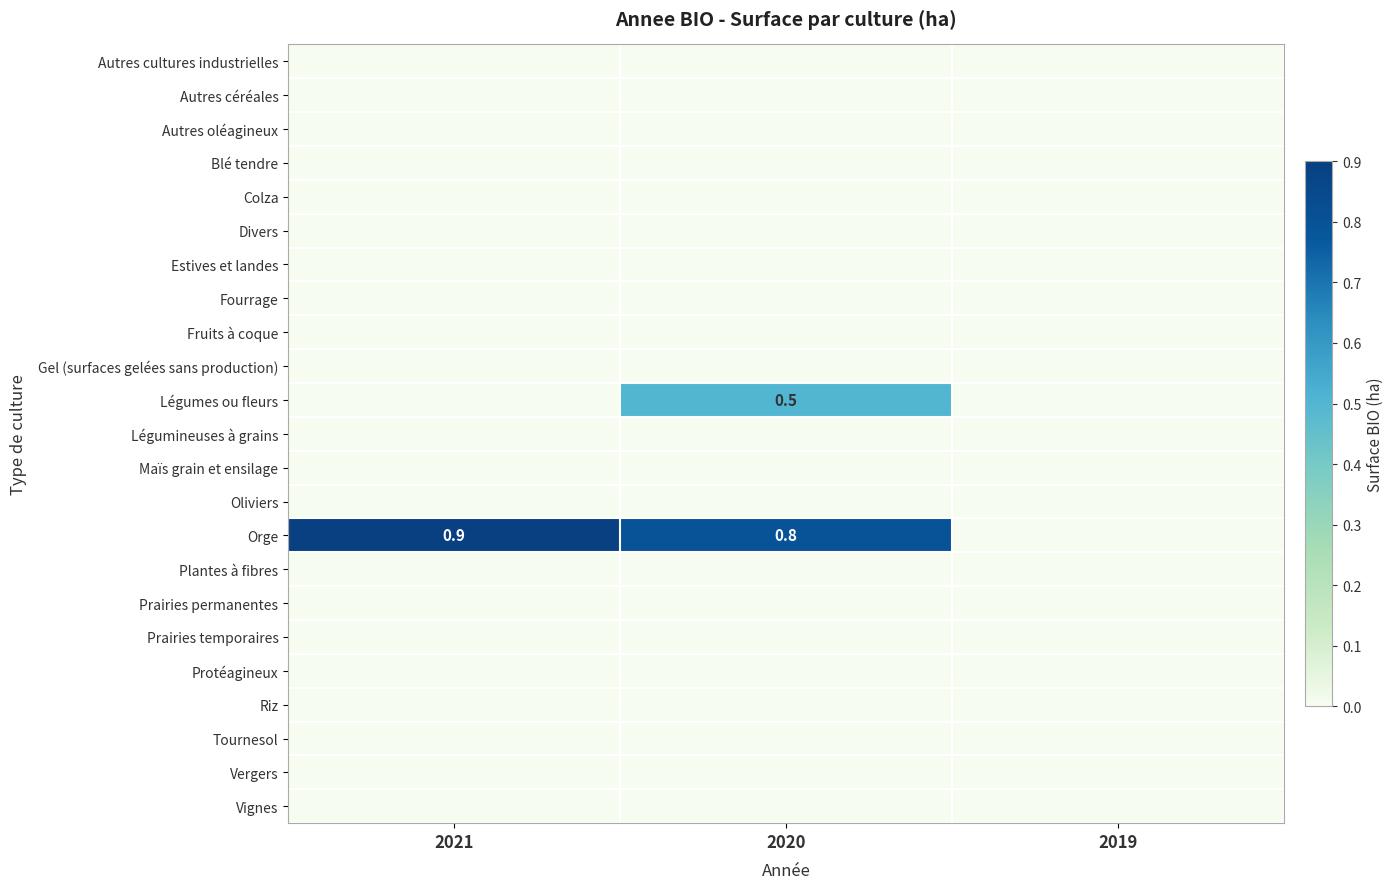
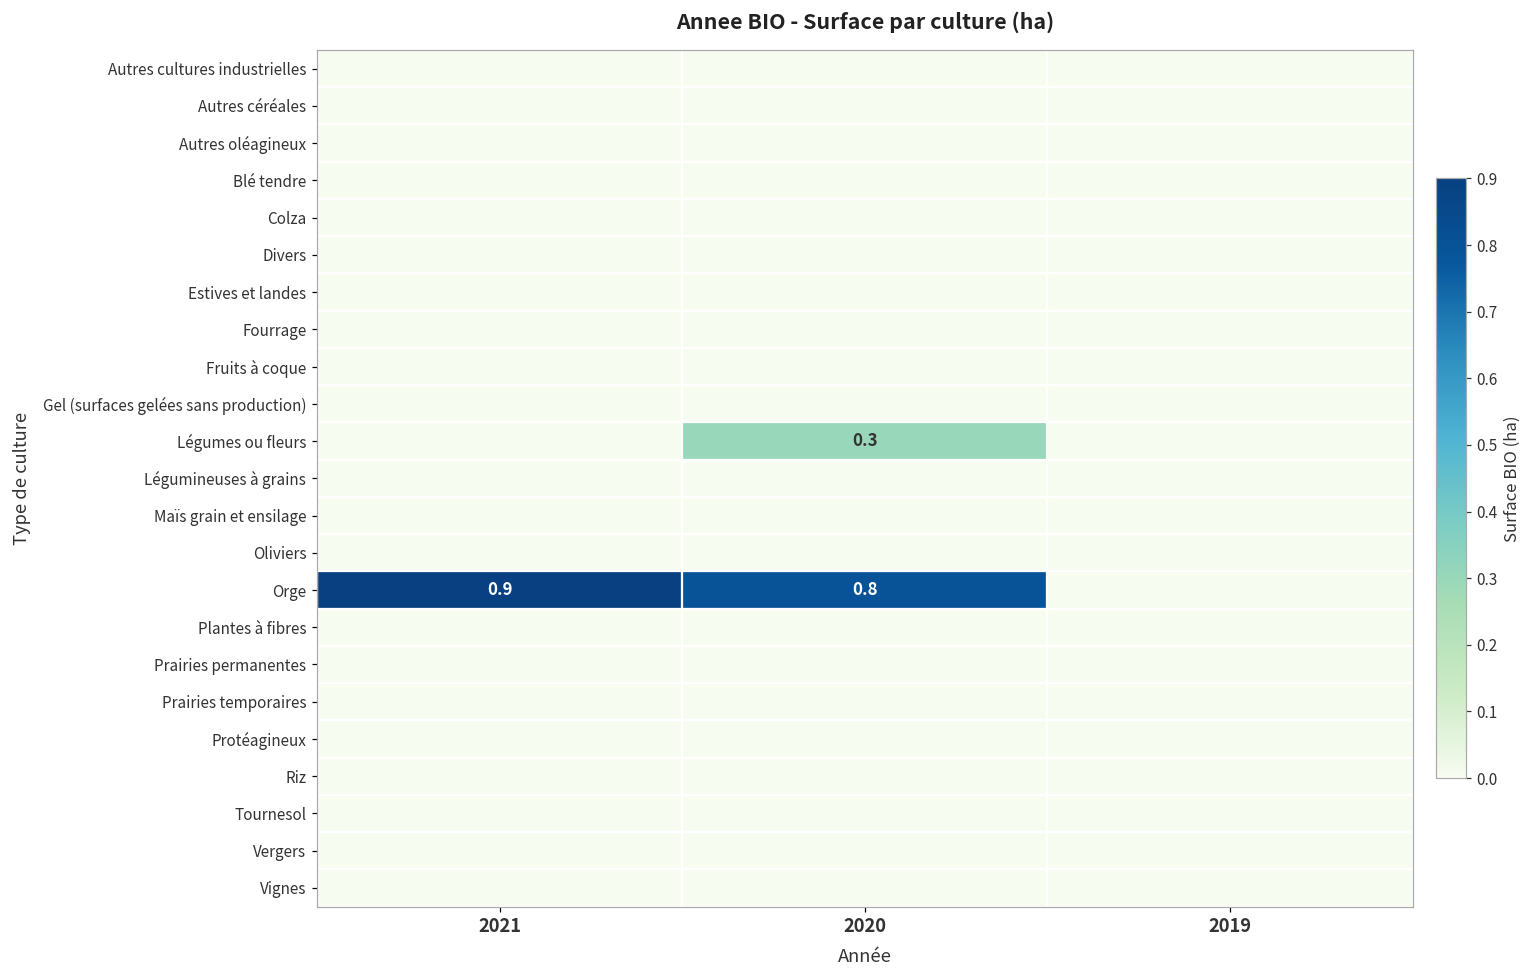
  {
    "Légumes ou fleurs": {
-     "2020": 0.5
+     "2020": 0.3
    },
    "Orge": {
      "2021": 0.9,
      "2020": 0.8
    }
  }
